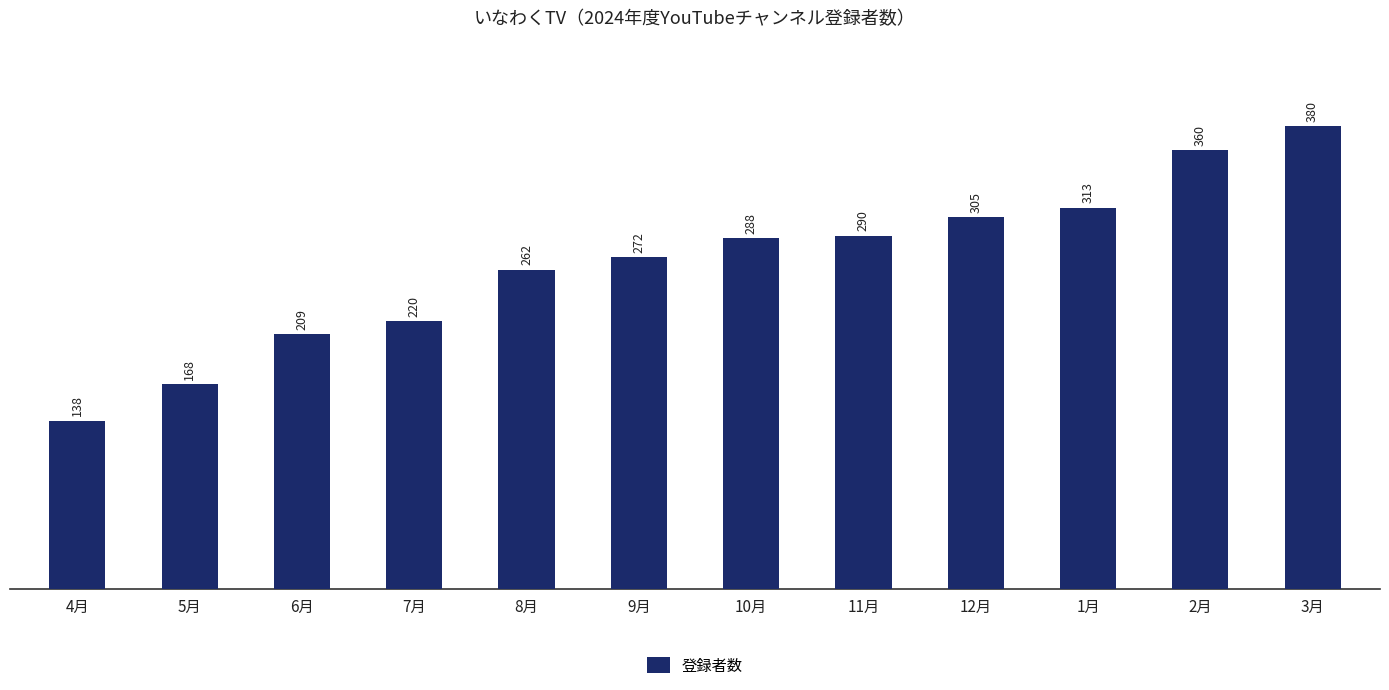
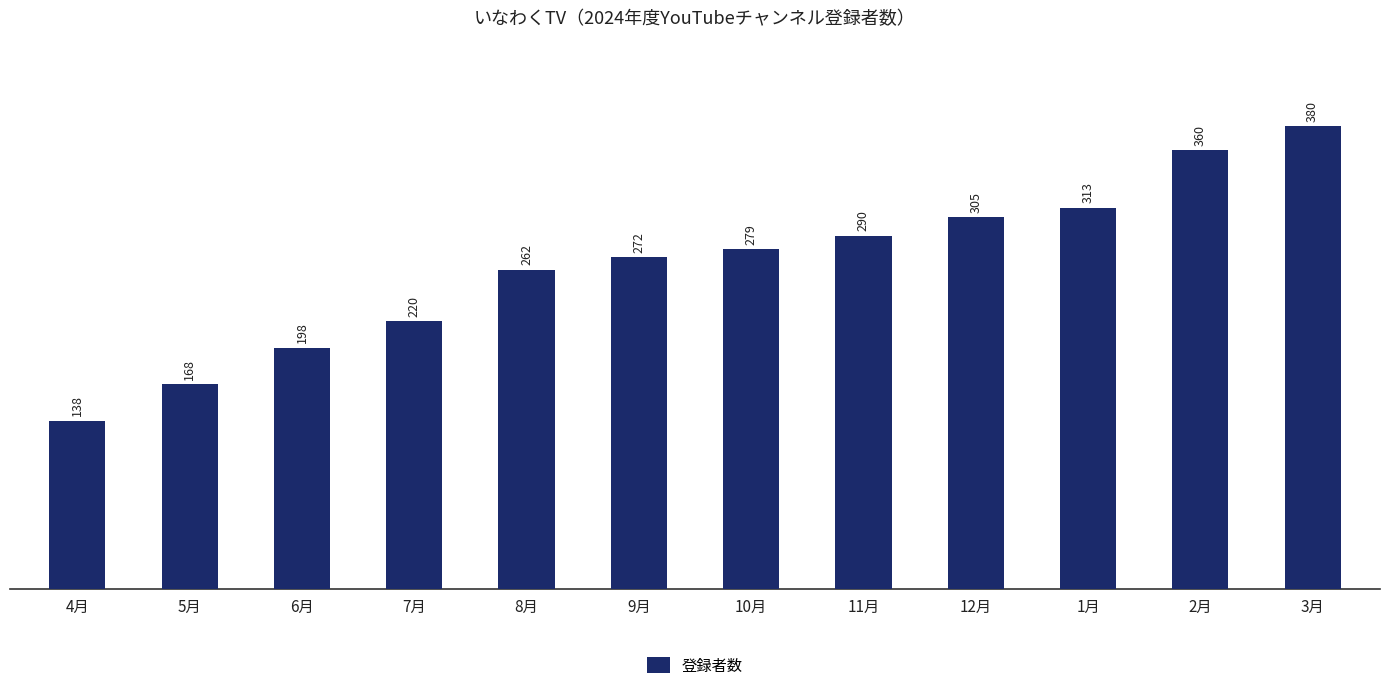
  {
    "4月": 138,
    "5月": 168,
-   "6月": 209,
+   "6月": 198,
    "7月": 220,
    "8月": 262,
    "9月": 272,
-   "10月": 288,
+   "10月": 279,
    "11月": 290,
    "12月": 305,
    "1月": 313,
    "2月": 360,
    "3月": 380
  }
